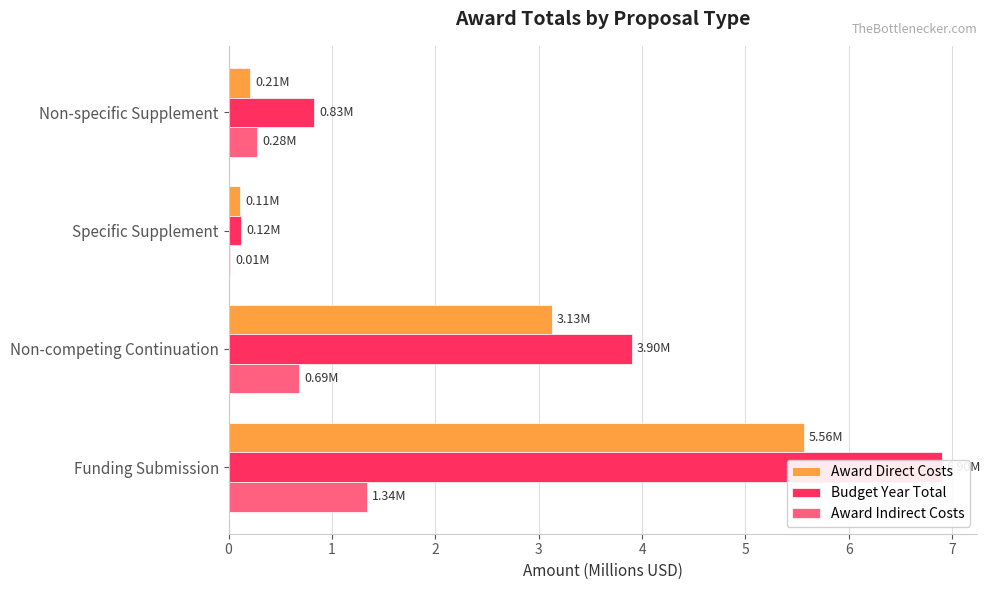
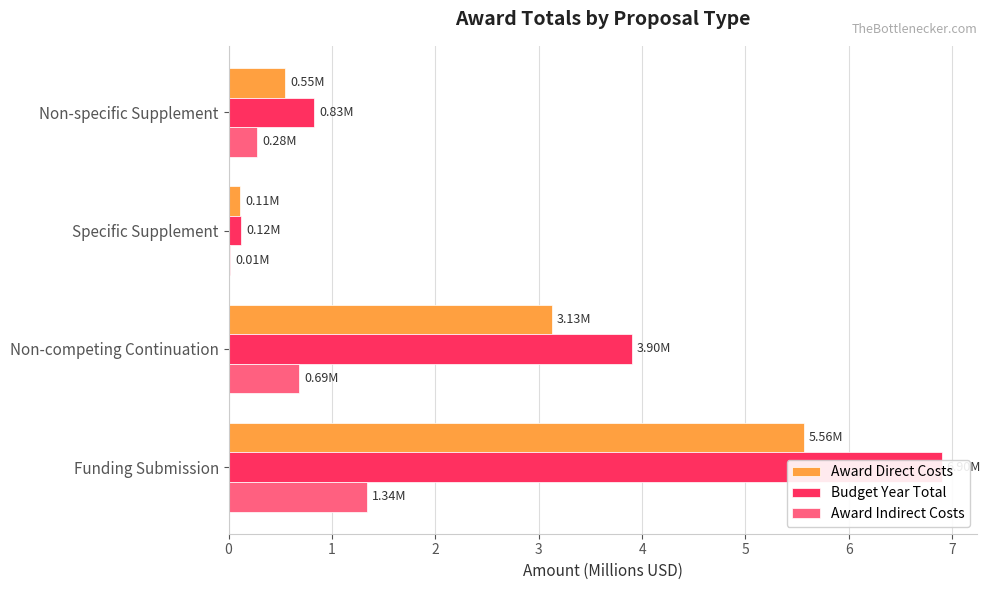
  {
    "Award Direct Costs": {
-     "Non-specific Supplement": "0.21M",
+     "Non-specific Supplement": "0.55M",
      "Specific Supplement": "0.11M",
      "Non-competing Continuation": "3.13M",
      "Funding Submission": "5.56M"
    }
  }
